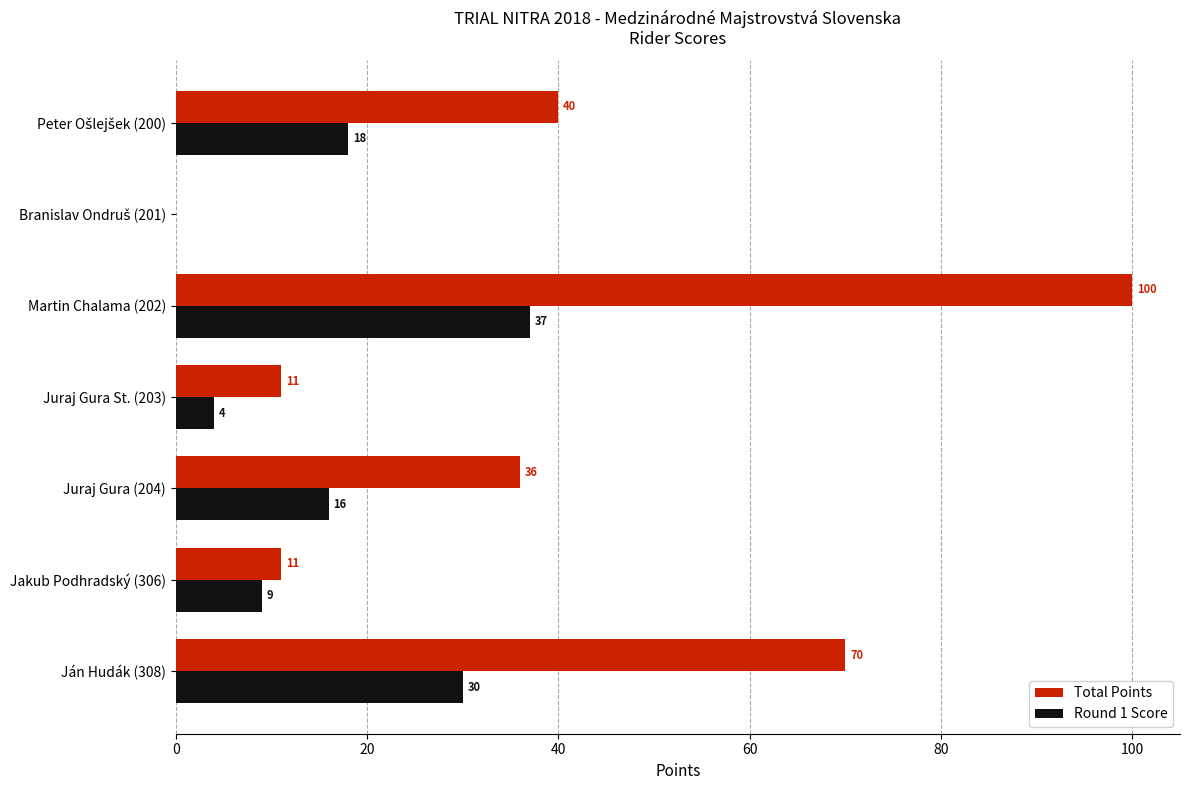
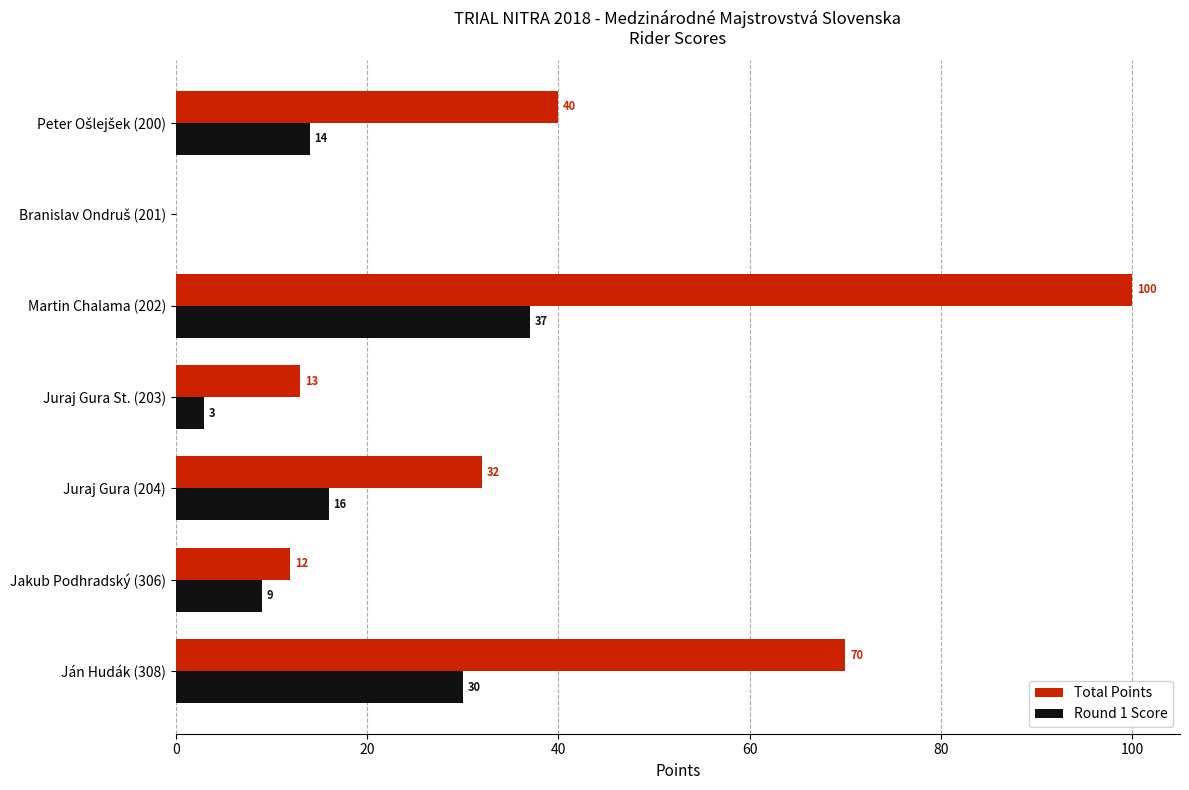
  {
    "Total Points": {
      "Peter Ošlejšek (200)": 40,
      "Martin Chalama (202)": 100,
-     "Juraj Gura St. (203)": 11,
-     "Juraj Gura (204)": 36,
-     "Jakub Podhradský (306)": 11,
+     "Juraj Gura St. (203)": 13,
+     "Juraj Gura (204)": 32,
+     "Jakub Podhradský (306)": 12,
      "Ján Hudák (308)": 70
    },
    "Round 1 Score": {
-     "Peter Ošlejšek (200)": 18,
+     "Peter Ošlejšek (200)": 14,
      "Martin Chalama (202)": 37,
-     "Juraj Gura St. (203)": 4,
+     "Juraj Gura St. (203)": 3,
      "Juraj Gura (204)": 16,
      "Jakub Podhradský (306)": 9,
      "Ján Hudák (308)": 30
    }
  }
